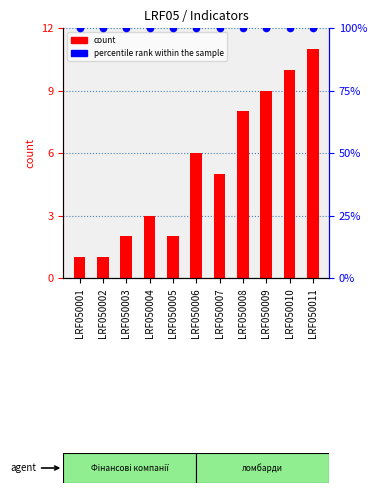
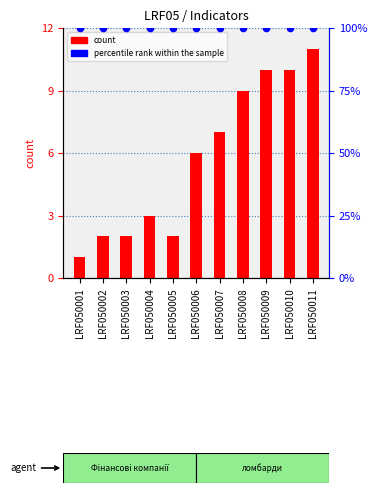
  {
    "count": {
      "LRF050001": 1,
-     "LRF050002": 1,
+     "LRF050002": 2,
      "LRF050003": 2,
      "LRF050004": 3,
      "LRF050005": 2,
      "LRF050006": 6,
-     "LRF050007": 5,
-     "LRF050008": 8,
-     "LRF050009": 9,
+     "LRF050007": 7,
+     "LRF050008": 9,
+     "LRF050009": 10,
      "LRF050010": 10,
      "LRF050011": 11
    }
  }
